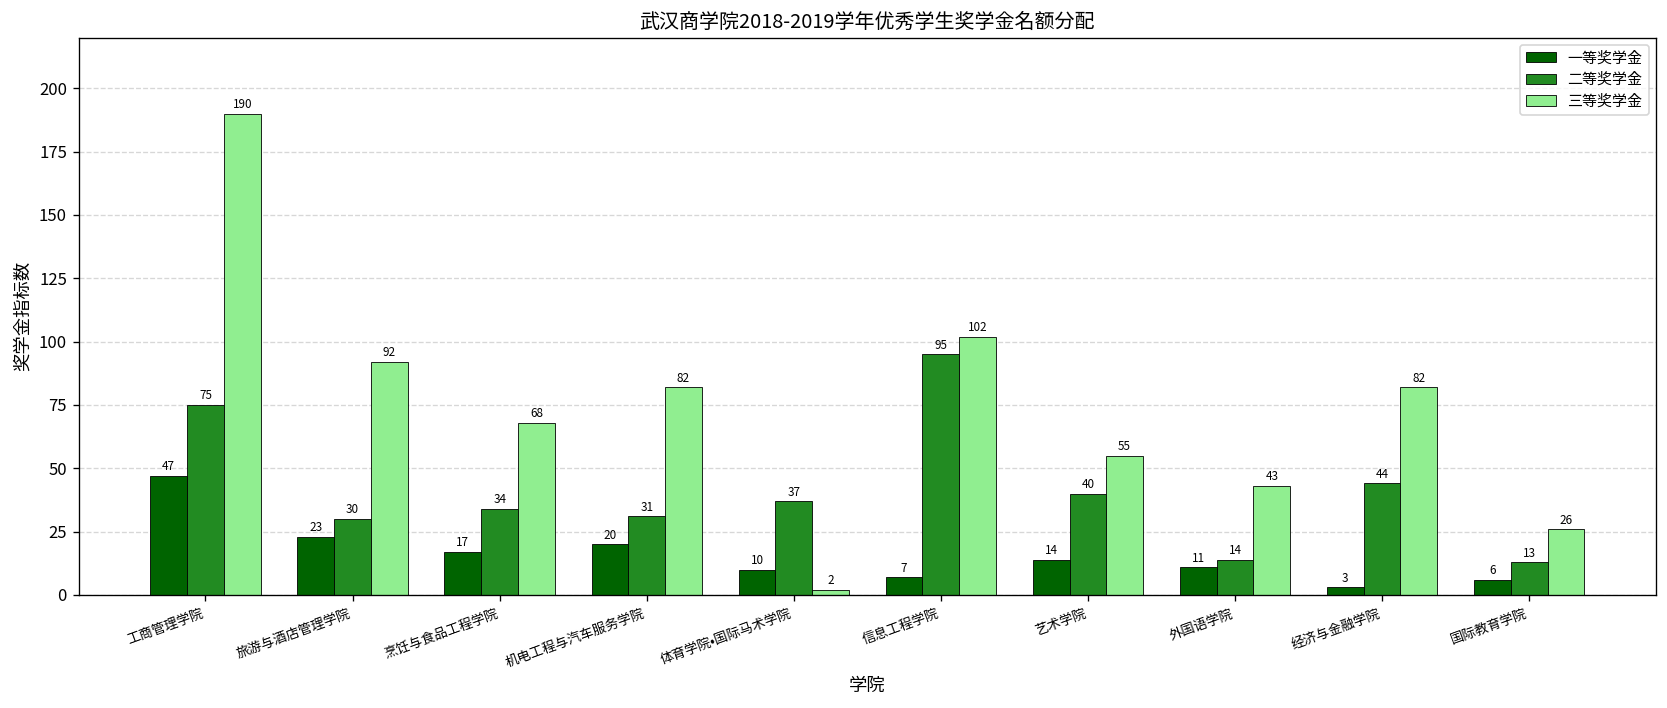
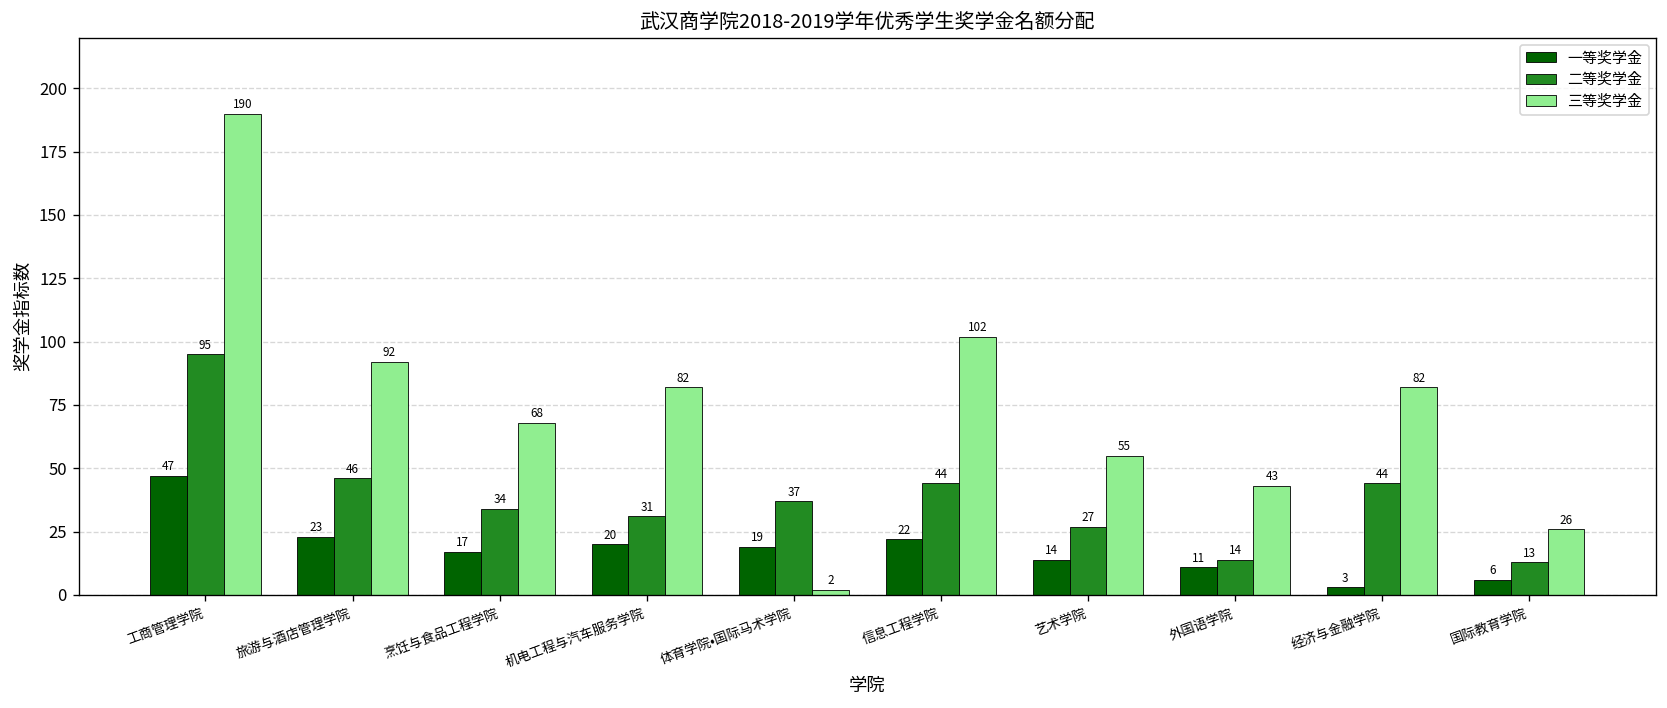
  {
    "一等奖学金": {
      "工商管理学院": 47,
      "旅游与酒店管理学院": 23,
      "烹饪与食品工程学院": 17,
      "机电工程与汽车服务学院": 20,
-     "体育学院•国际马术学院": 10,
-     "信息工程学院": 7,
+     "体育学院•国际马术学院": 19,
+     "信息工程学院": 22,
      "艺术学院": 14,
      "外国语学院": 11,
      "经济与金融学院": 3,
      "国际教育学院": 6
    },
    "二等奖学金": {
-     "工商管理学院": 75,
-     "旅游与酒店管理学院": 30,
+     "工商管理学院": 95,
+     "旅游与酒店管理学院": 46,
      "烹饪与食品工程学院": 34,
      "机电工程与汽车服务学院": 31,
      "体育学院•国际马术学院": 37,
-     "信息工程学院": 95,
-     "艺术学院": 40,
+     "信息工程学院": 44,
+     "艺术学院": 27,
      "外国语学院": 14,
      "经济与金融学院": 44,
      "国际教育学院": 13
    },
    "三等奖学金": {
      "工商管理学院": 190,
      "旅游与酒店管理学院": 92,
      "烹饪与食品工程学院": 68,
      "机电工程与汽车服务学院": 82,
      "体育学院•国际马术学院": 2,
      "信息工程学院": 102,
      "艺术学院": 55,
      "外国语学院": 43,
      "经济与金融学院": 82,
      "国际教育学院": 26
    }
  }
